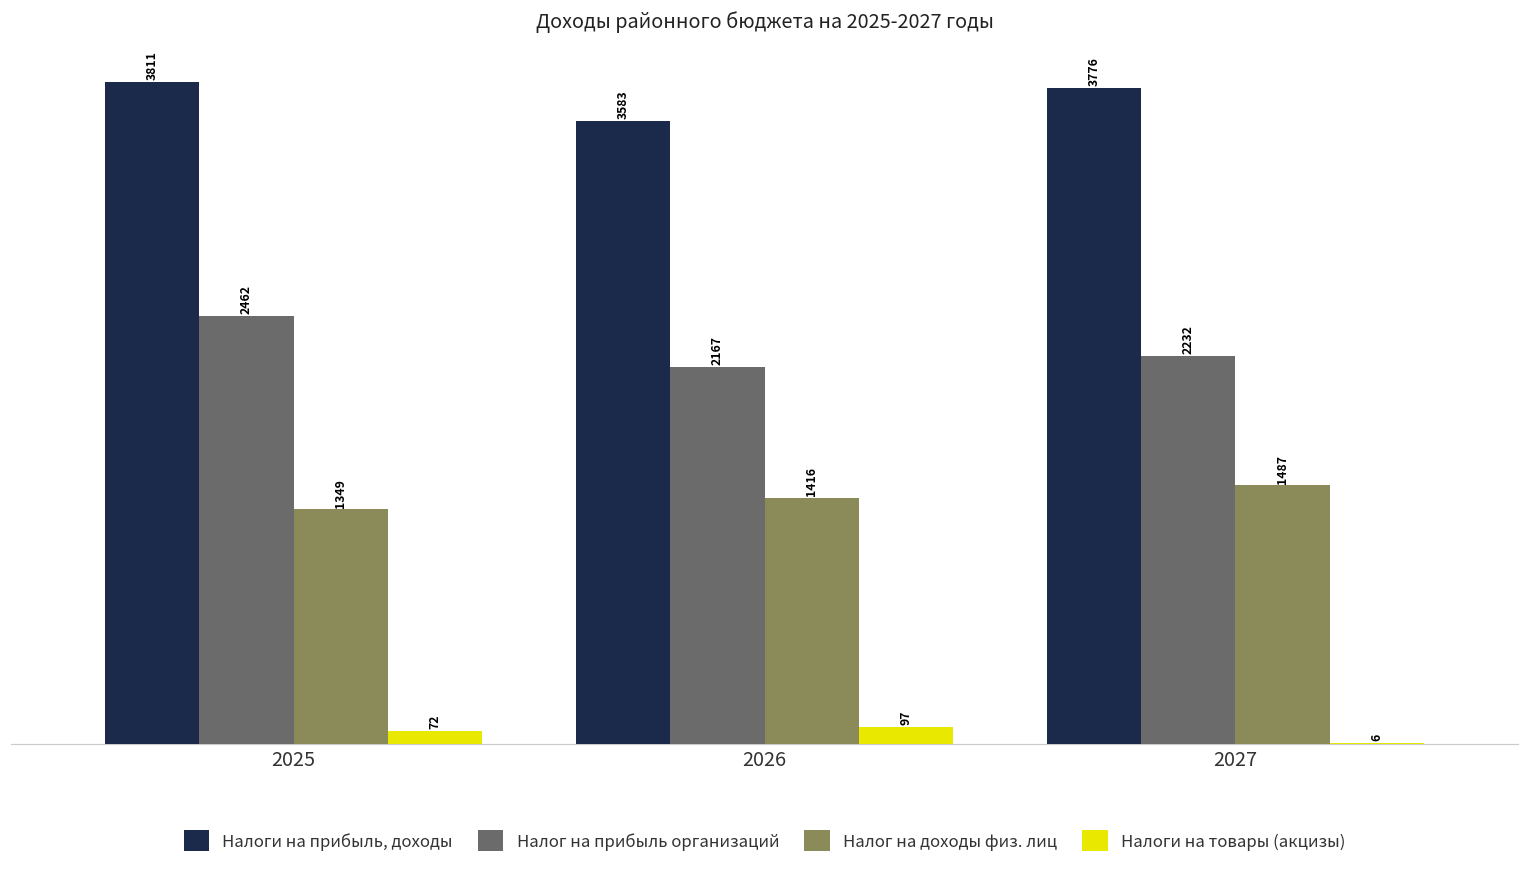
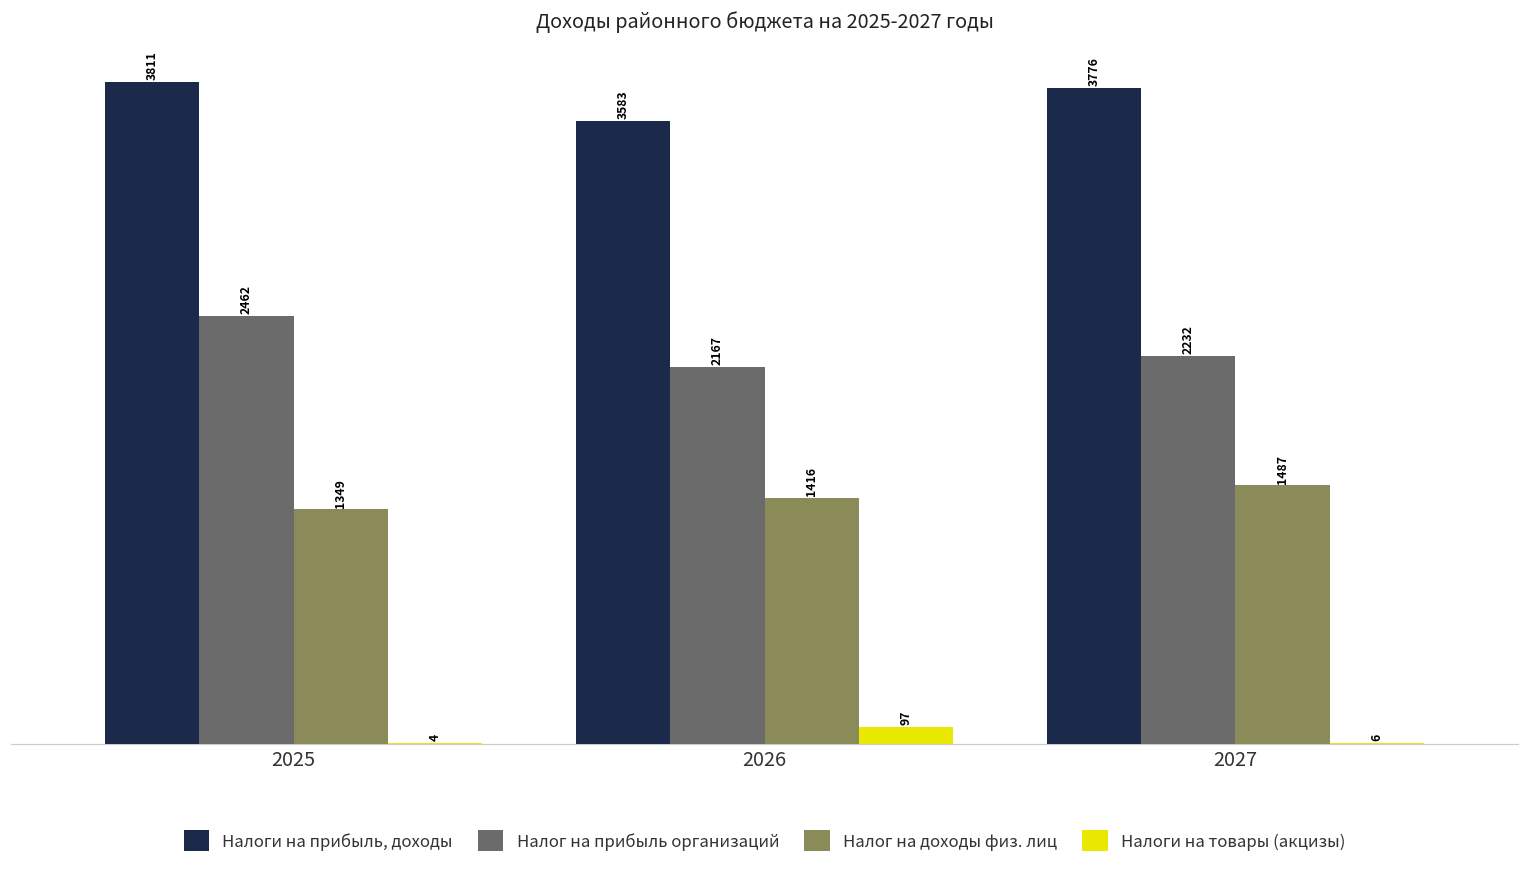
  {
    "Налоги на товары (акцизы)": {
-     "2025": 72
+     "2025": 4
    }
  }
